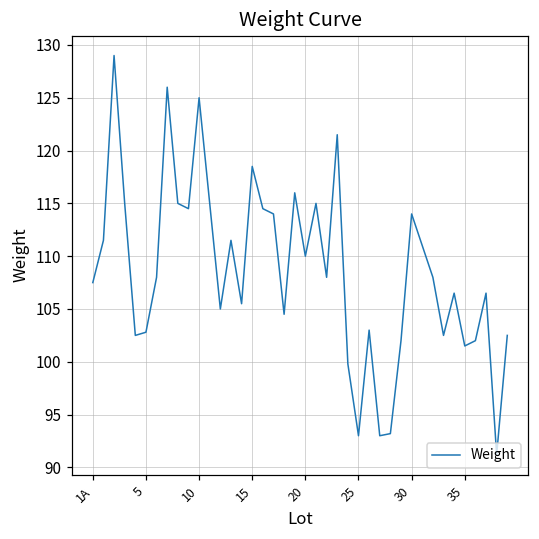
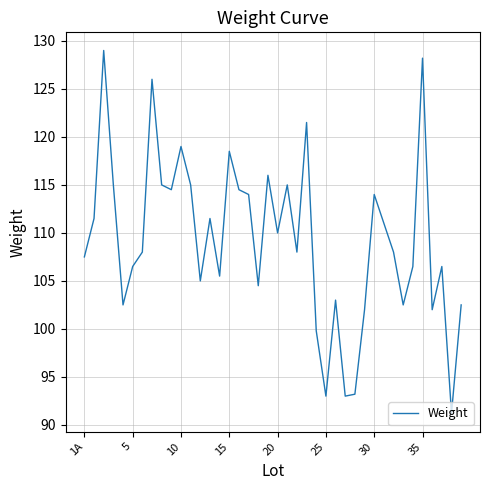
  {
    "1A": 108,
-   "5": 103,
-   "10": 125,
+   "5": 107,
+   "10": 119,
    "15": 119,
    "20": 110,
    "25": 93,
    "30": 114,
-   "35": 102
+   "35": 128
  }
